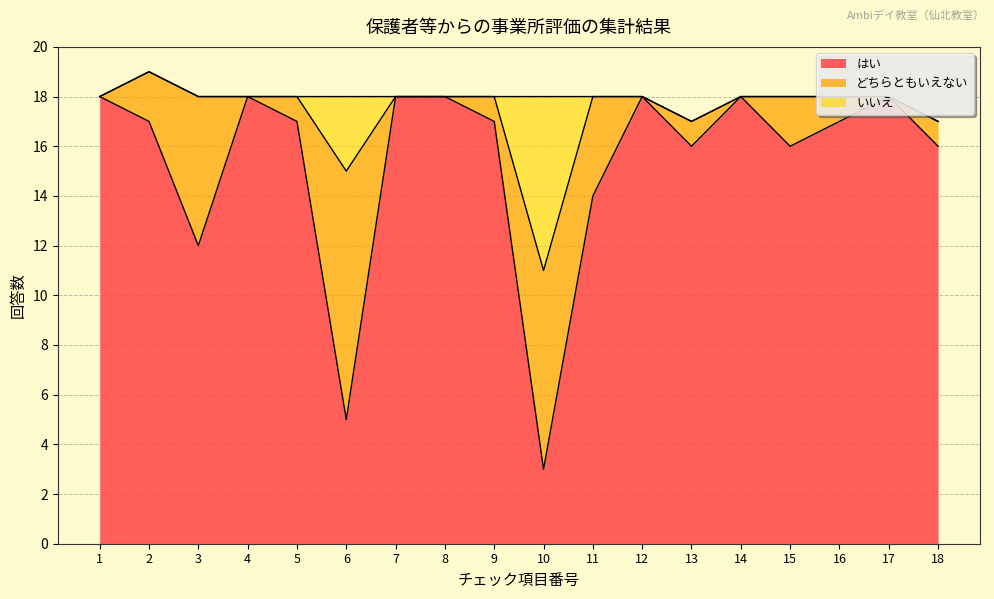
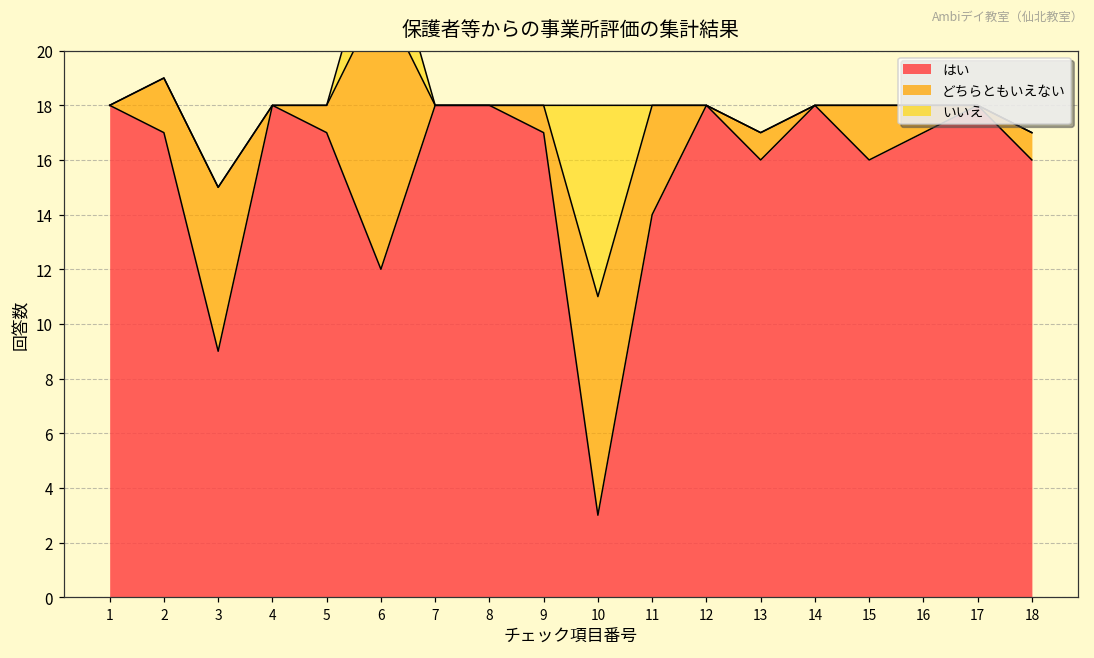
  {
    "はい": {
      "2": 17,
-     "3": 12,
+     "3": 9,
      "5": 17,
-     "6": 5,
+     "6": 12,
      "9": 17,
      "10": 3,
      "11": 14,
      "13": 16,
      "15": 16,
      "16": 17,
      "18": 16
    }
  }
